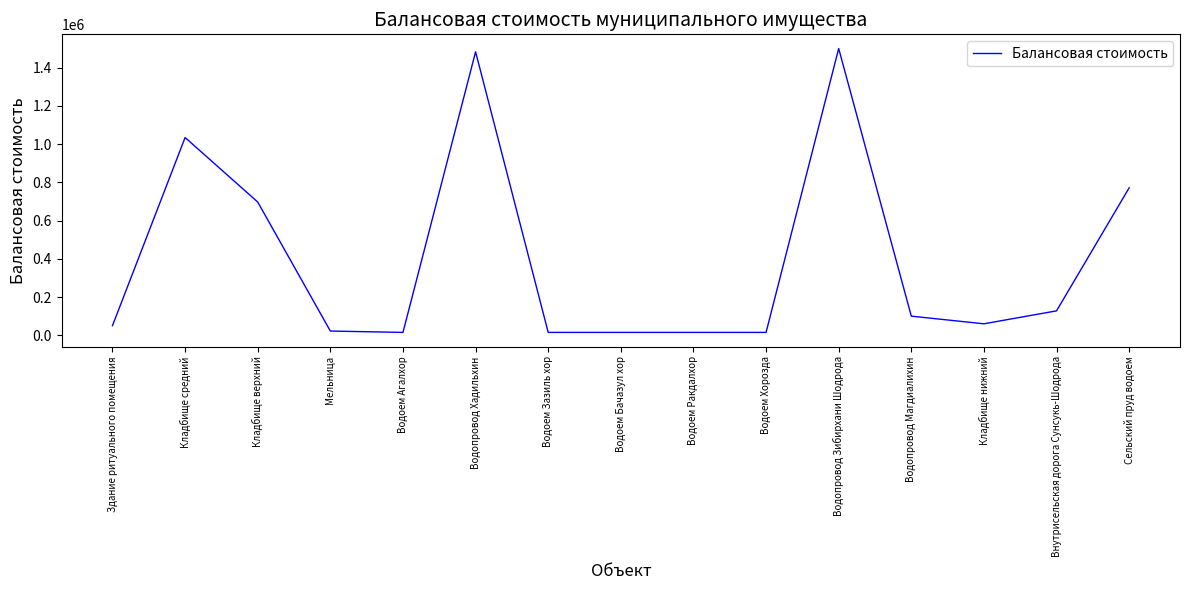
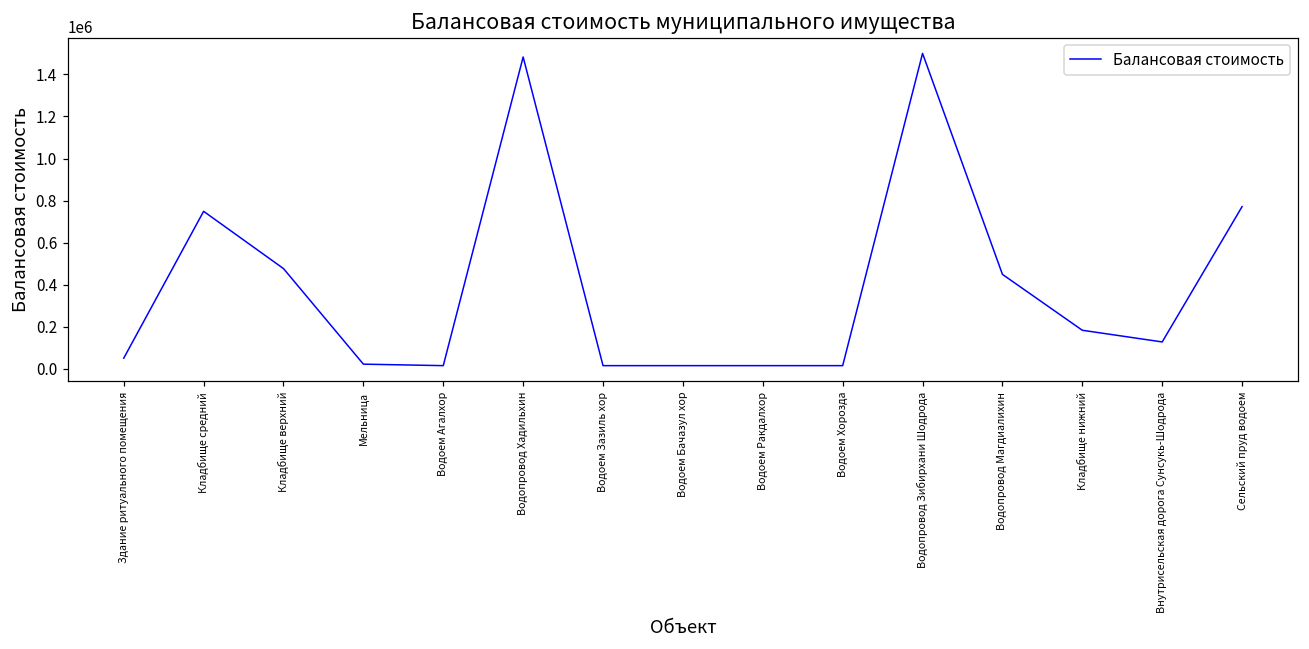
  {
    "Здание ритуального помещения": 50000,
-   "Кладбище средний": 1030000,
-   "Кладбище верхний": 700000,
+   "Кладбище средний": 750000,
+   "Кладбище верхний": 480000,
    "Мельница": 20000,
    "Водоем Агалхор": 20000,
    "Водопровод Хадильхин": 1480000,
    "Водоем Зазиль хор": 20000,
    "Водоем Бачазул хор": 20000,
    "Водоем Ракдалхор": 20000,
    "Водоем Хорозда": 20000,
    "Водопровод Зибирхани Шодрода": 1500000,
-   "Водопровод Магдиалихин": 100000,
-   "Кладбище нижний": 60000,
+   "Водопровод Магдиалихин": 450000,
+   "Кладбище нижний": 180000,
    "Внутрисельская дорога Сунсукь-Шодрода": 130000,
    "Сельский пруд водоем": 770000
  }
